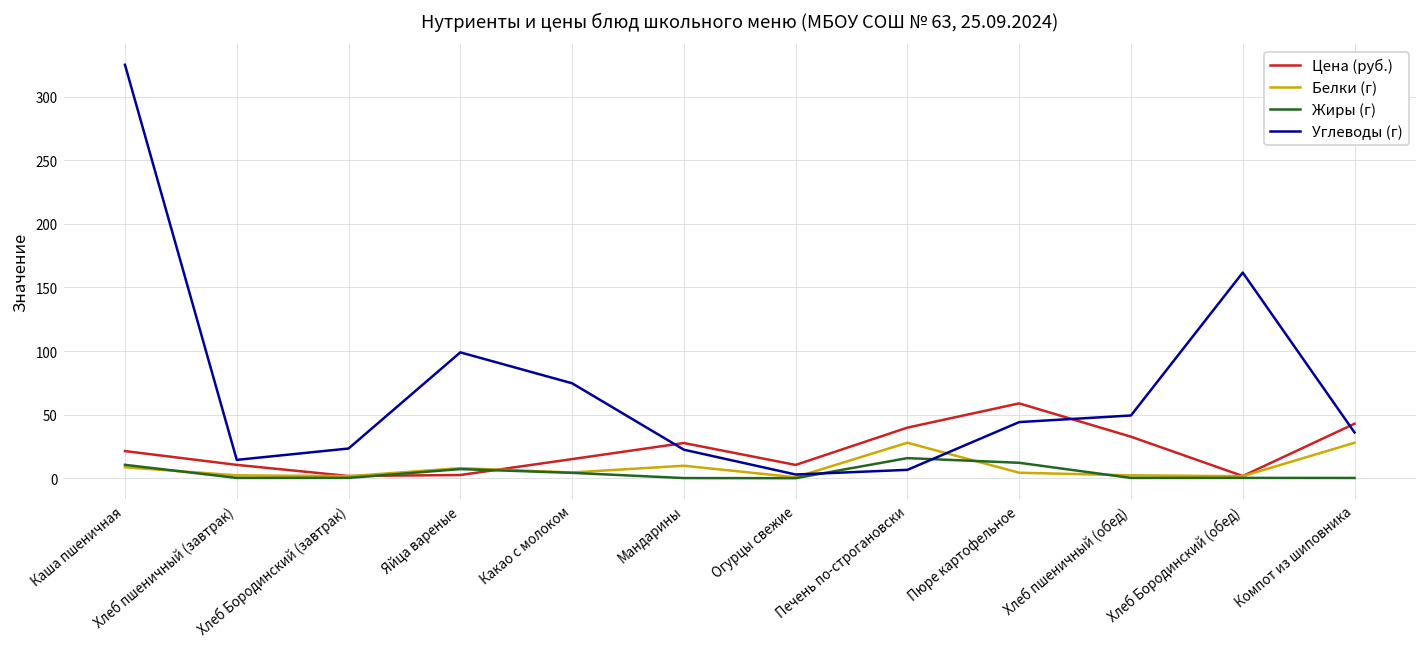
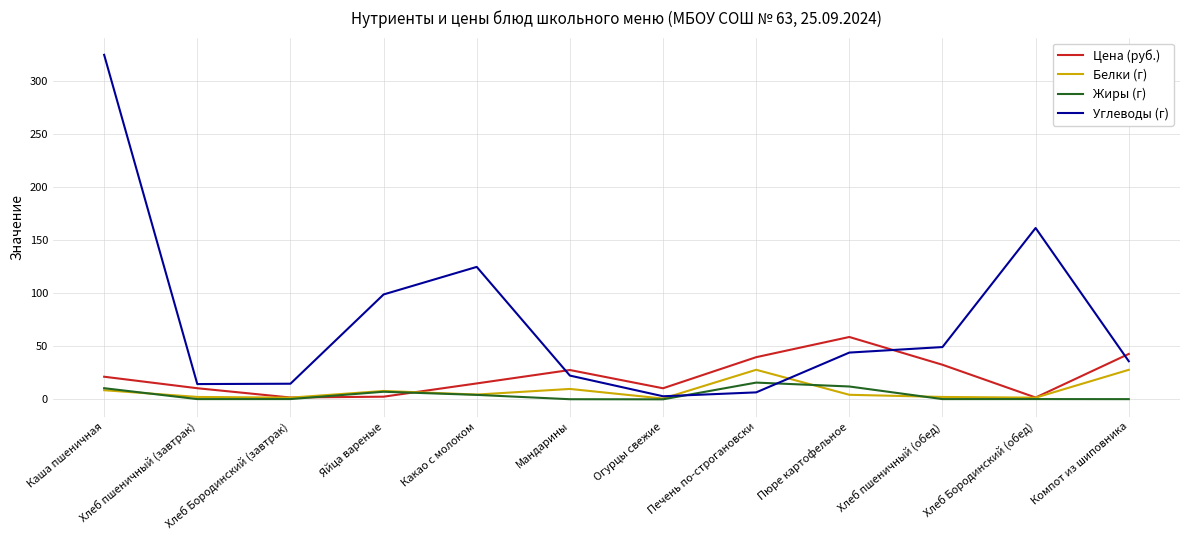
  {
    "Цена (руб.)": {
      "Каша пшеничная": 21,
      "Хлеб пшеничный (завтрак)": 11,
      "Яйца вареные": 3,
      "Какао с молоком": 15,
      "Мандарины": 28,
      "Огурцы свежие": 11,
      "Печень по-строгановски": 40,
      "Пюре картофельное": 59,
      "Хлеб пшеничный (обед)": 33,
      "Компот из шиповника": 43
    },
    "Белки (г)": {
      "Мандарины": 10,
      "Печень по-строгановски": 28,
      "Пюре картофельное": 4,
      "Компот из шиповника": 28
    },
    "Жиры (г)": {
      "Мандарины": 0,
      "Печень по-строгановски": 16,
      "Пюре картофельное": 12,
      "Компот из шиповника": 0
    },
    "Углеводы (г)": {
      "Каша пшеничная": 325,
      "Хлеб пшеничный (завтрак)": 15,
-     "Хлеб Бородинский (завтрак)": 23,
+     "Хлеб Бородинский (завтрак)": 15,
      "Яйца вареные": 99,
-     "Какао с молоком": 75,
+     "Какао с молоком": 125,
      "Мандарины": 23,
      "Печень по-строгановски": 7,
      "Пюре картофельное": 44,
      "Хлеб пшеничный (обед)": 49,
      "Хлеб Бородинский (обед)": 162,
      "Компот из шиповника": 36
    }
  }
